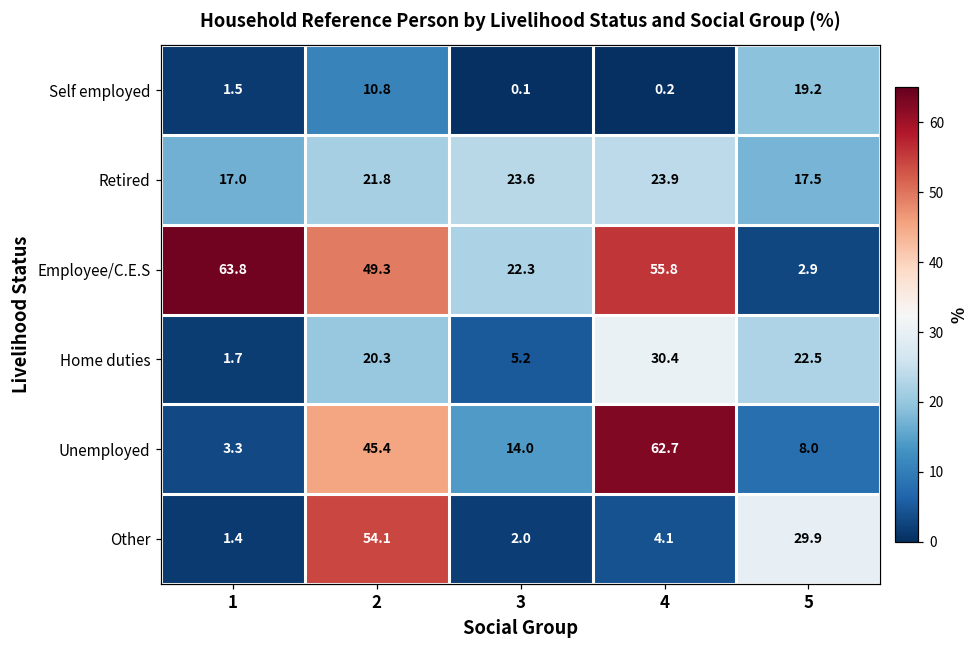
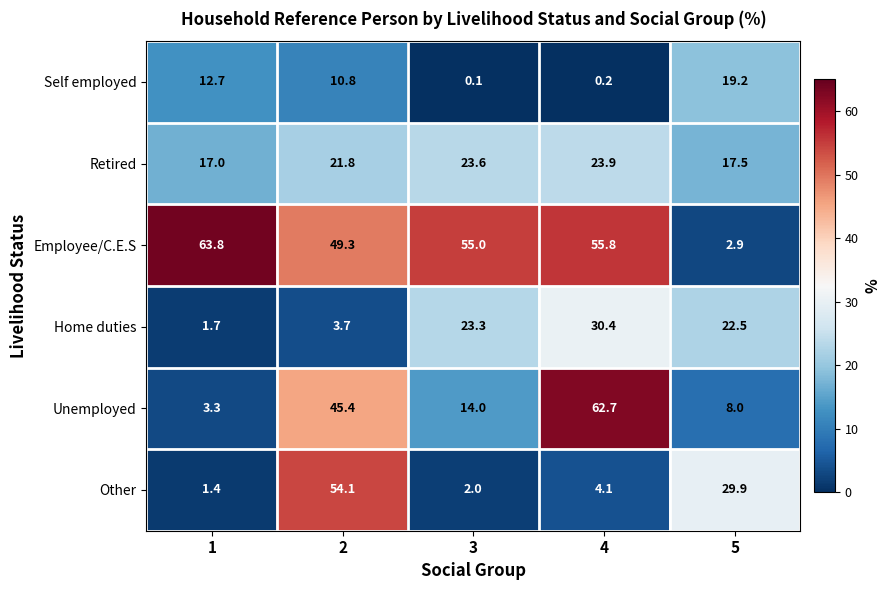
  {
    "Self employed": {
-     "1": 1.5,
+     "1": 12.7,
      "2": 10.8,
      "3": 0.1,
      "4": 0.2,
      "5": 19.2
    },
    "Retired": {
      "1": 17.0,
      "2": 21.8,
      "3": 23.6,
      "4": 23.9,
      "5": 17.5
    },
    "Employee/C.E.S": {
      "1": 63.8,
      "2": 49.3,
-     "3": 22.3,
+     "3": 55.0,
      "4": 55.8,
      "5": 2.9
    },
    "Home duties": {
      "1": 1.7,
-     "2": 20.3,
-     "3": 5.2,
+     "2": 3.7,
+     "3": 23.3,
      "4": 30.4,
      "5": 22.5
    },
    "Unemployed": {
      "1": 3.3,
      "2": 45.4,
      "3": 14.0,
      "4": 62.7,
      "5": 8.0
    },
    "Other": {
      "1": 1.4,
      "2": 54.1,
      "3": 2.0,
      "4": 4.1,
      "5": 29.9
    }
  }
